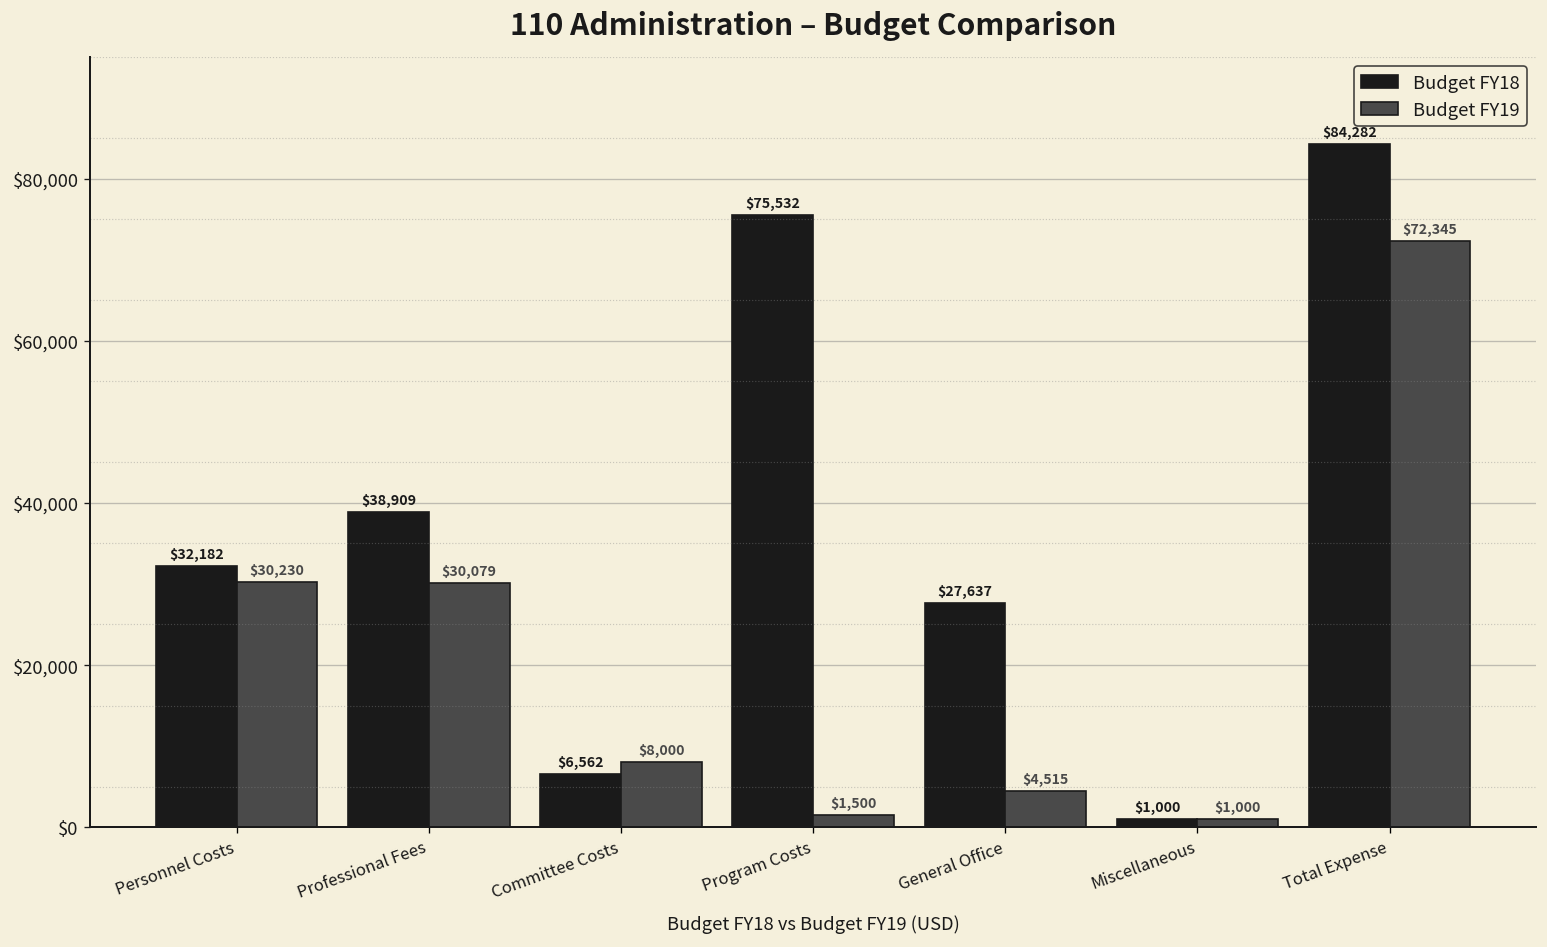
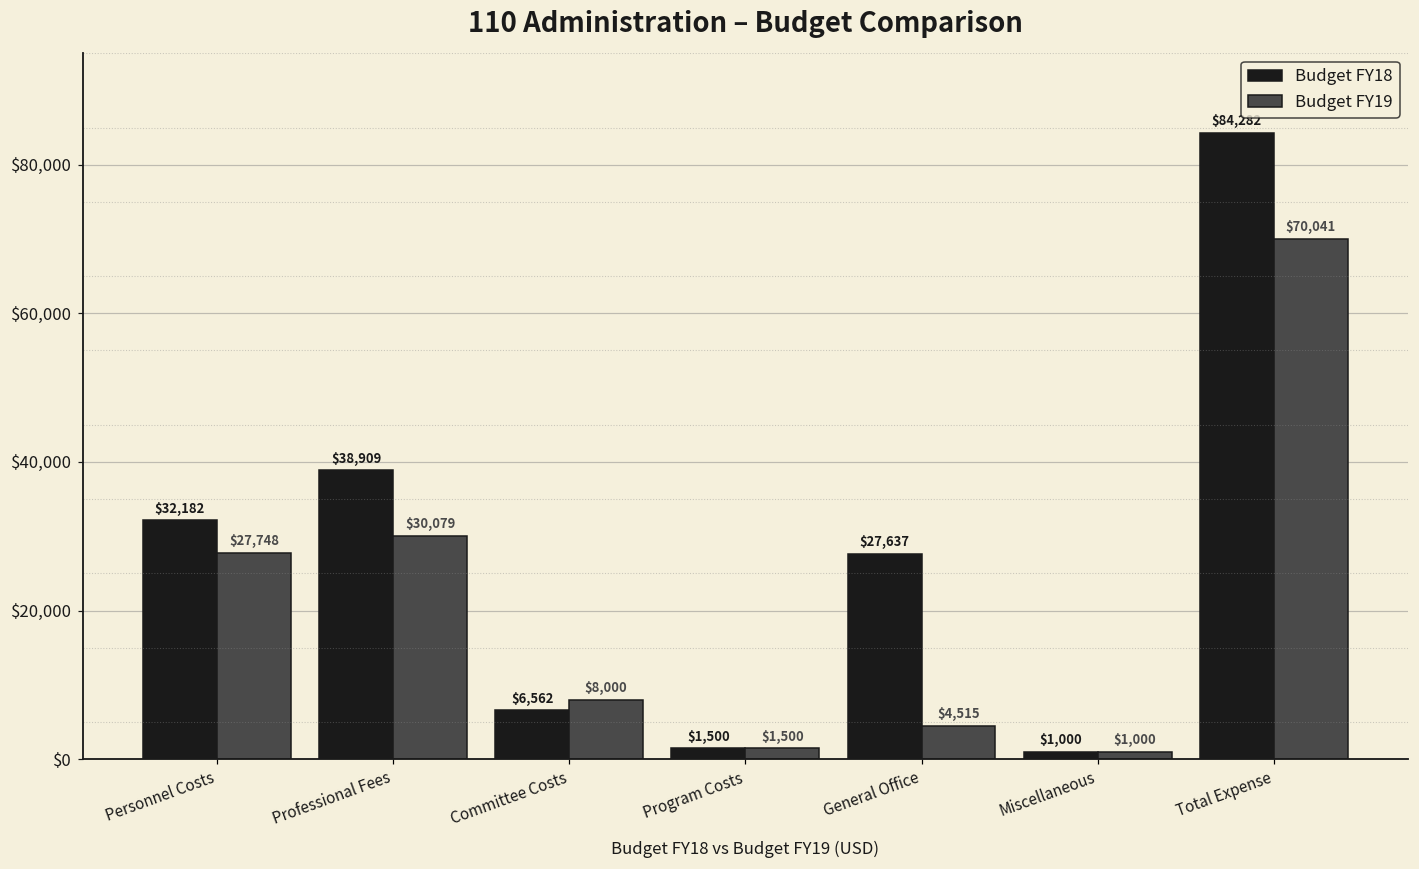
  {
    "Budget FY18": {
      "Personnel Costs": "$32,182",
      "Professional Fees": "$38,909",
      "Committee Costs": "$6,562",
-     "Program Costs": "$75,532",
+     "Program Costs": "$1,500",
      "General Office": "$27,637",
      "Miscellaneous": "$1,000"
    },
    "Budget FY19": {
-     "Personnel Costs": "$30,230",
+     "Personnel Costs": "$27,748",
      "Professional Fees": "$30,079",
      "Committee Costs": "$8,000",
      "Program Costs": "$1,500",
      "General Office": "$4,515",
      "Miscellaneous": "$1,000",
-     "Total Expense": "$72,345"
+     "Total Expense": "$70,041"
    }
  }
